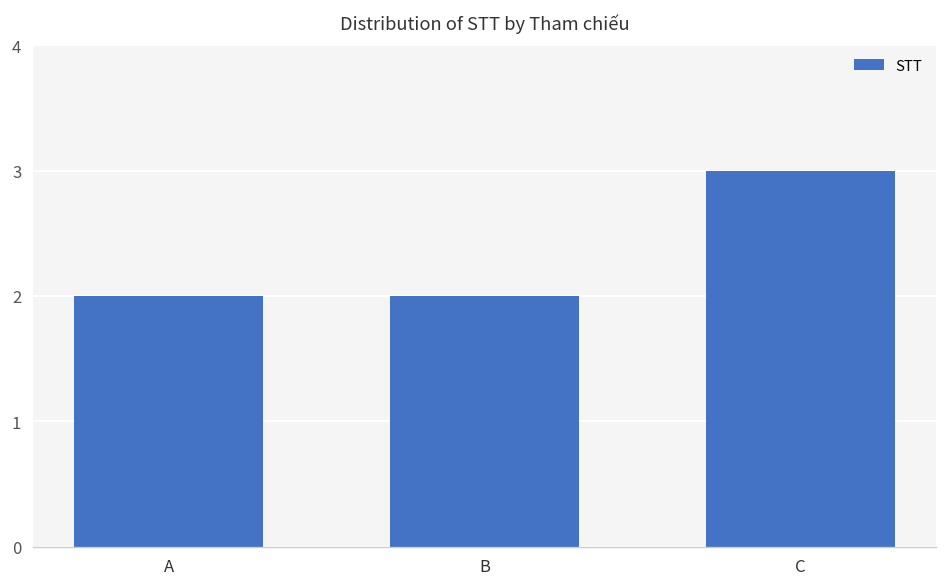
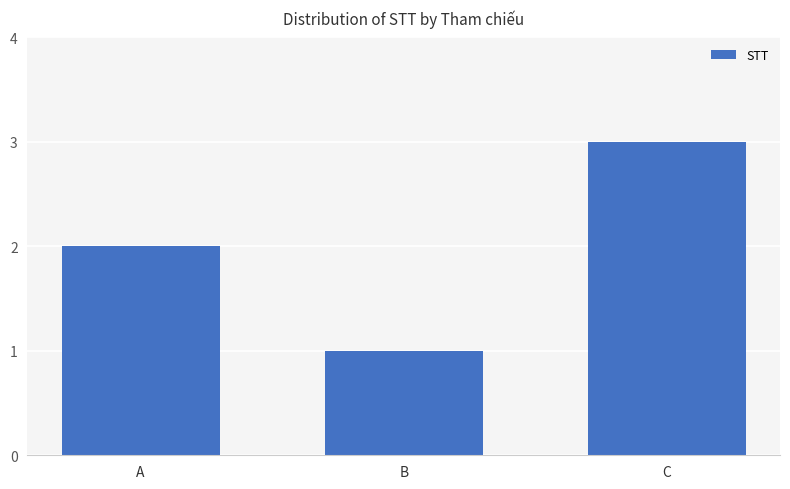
  {
    "A": 2,
-   "B": 2,
+   "B": 1,
    "C": 3
  }
